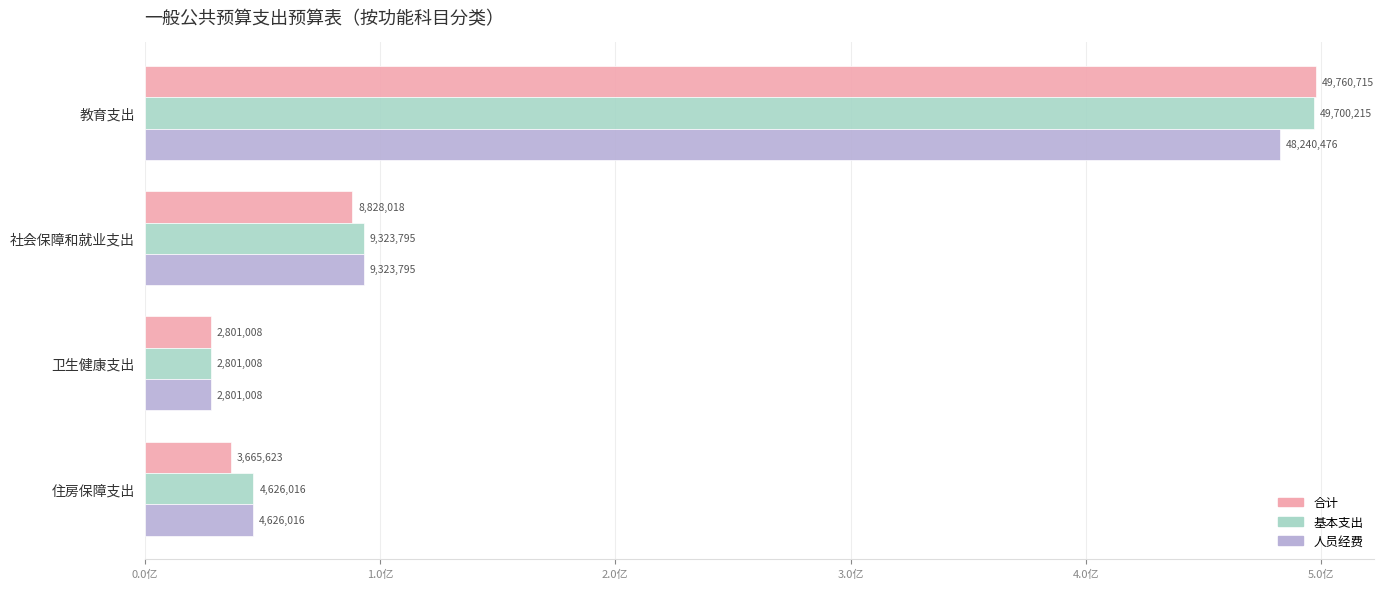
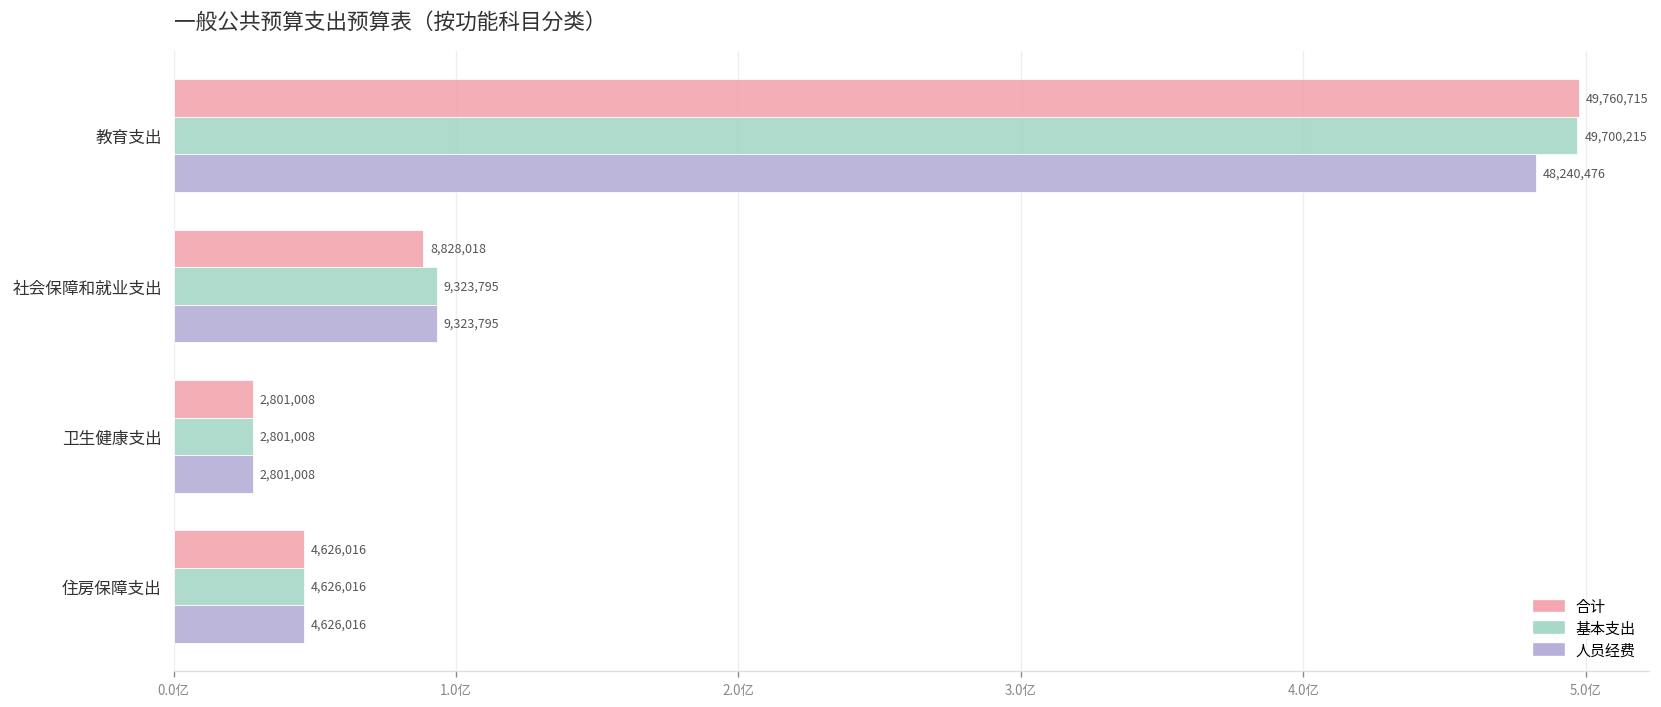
  {
    "合计": {
      "教育支出": "49,760,715",
-     "住房保障支出": "3,665,623"
+     "住房保障支出": "4,626,016"
    }
  }
